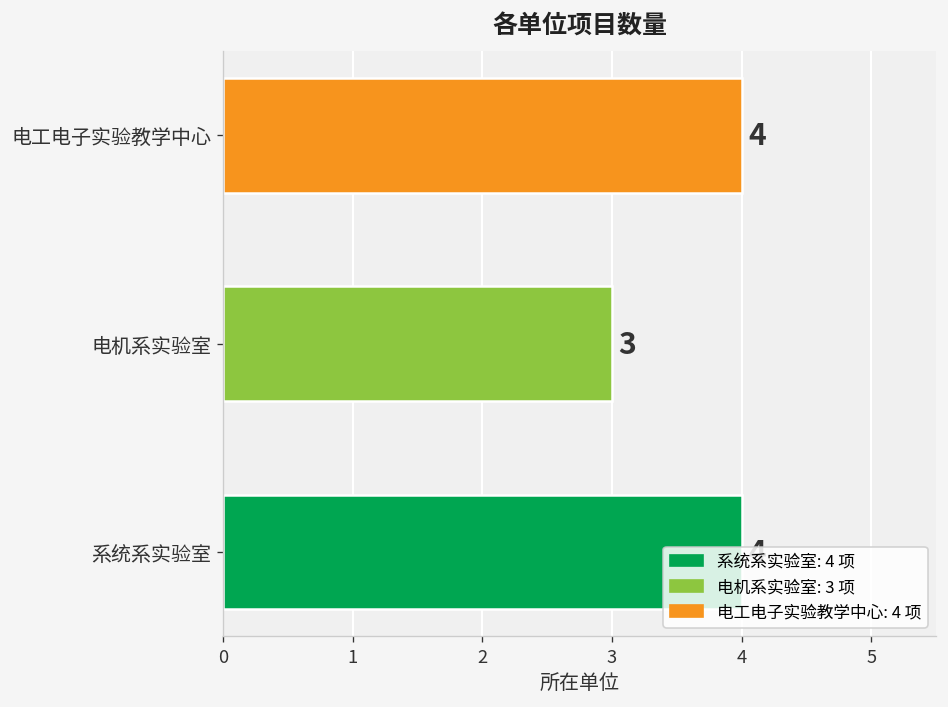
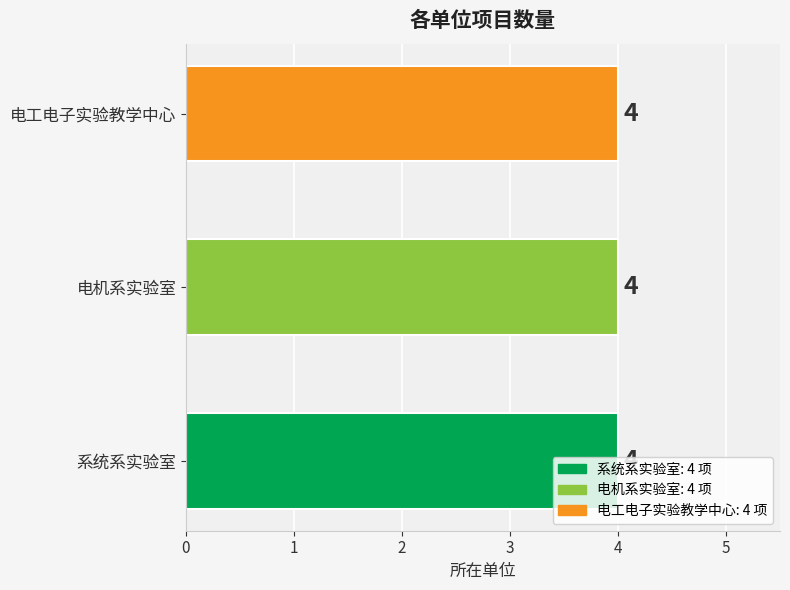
  {
    "电工电子实验教学中心": 4,
-   "电机系实验室": 3
+   "电机系实验室": 4
  }
